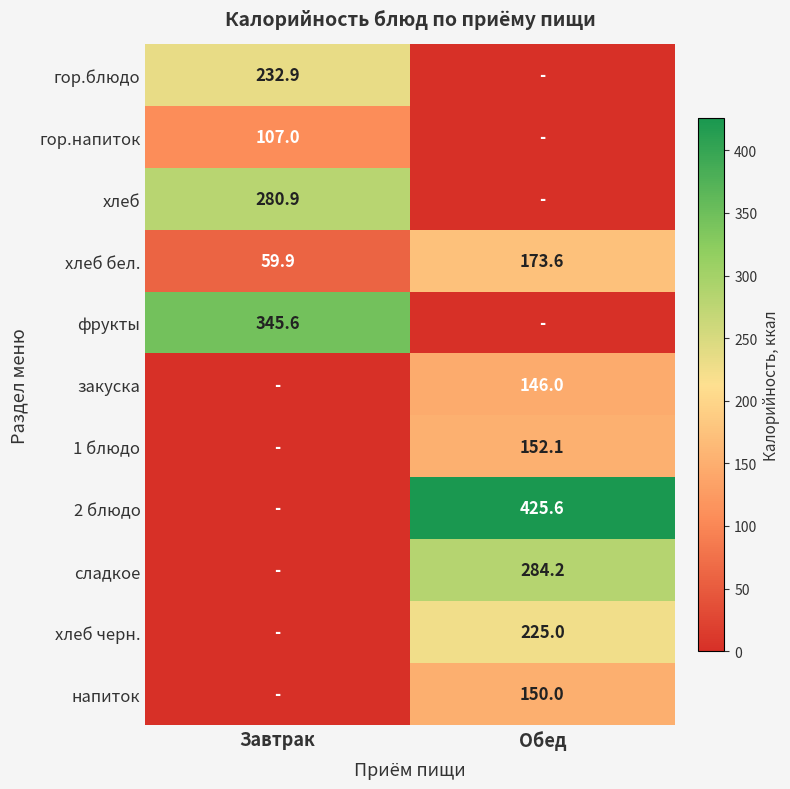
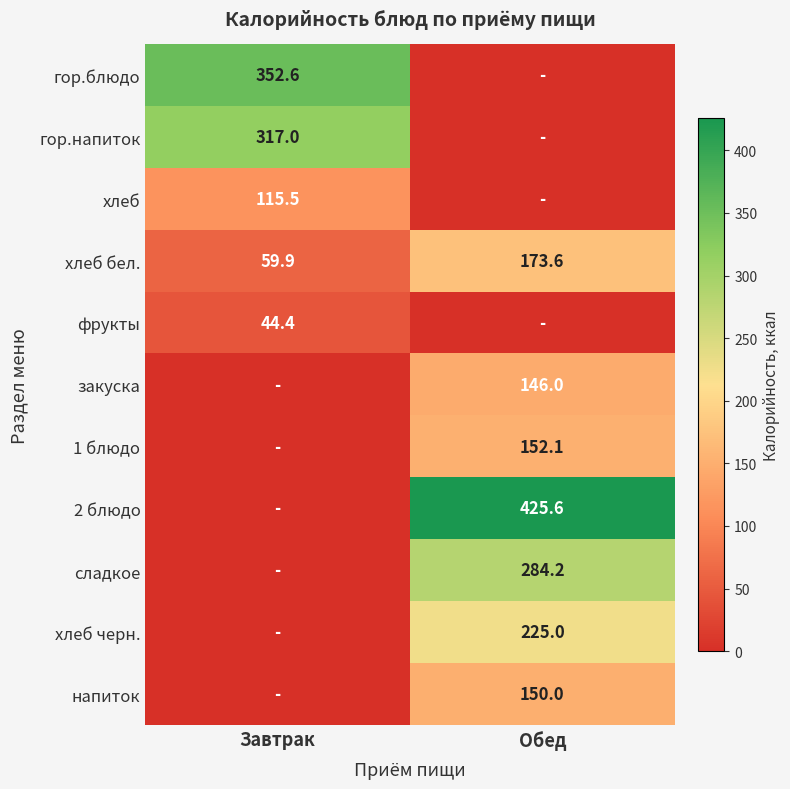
  {
    "гор.блюдо": {
-     "Завтрак": 232.9
+     "Завтрак": 352.6
    },
    "гор.напиток": {
-     "Завтрак": 107.0
+     "Завтрак": 317.0
    },
    "хлеб": {
-     "Завтрак": 280.9
+     "Завтрак": 115.5
    },
    "хлеб бел.": {
      "Завтрак": 59.9,
      "Обед": 173.6
    },
    "фрукты": {
-     "Завтрак": 345.6
+     "Завтрак": 44.4
    },
    "закуска": {
      "Обед": 146.0
    },
    "1 блюдо": {
      "Обед": 152.1
    },
    "2 блюдо": {
      "Обед": 425.6
    },
    "сладкое": {
      "Обед": 284.2
    },
    "хлеб черн.": {
      "Обед": 225.0
    },
    "напиток": {
      "Обед": 150.0
    }
  }
